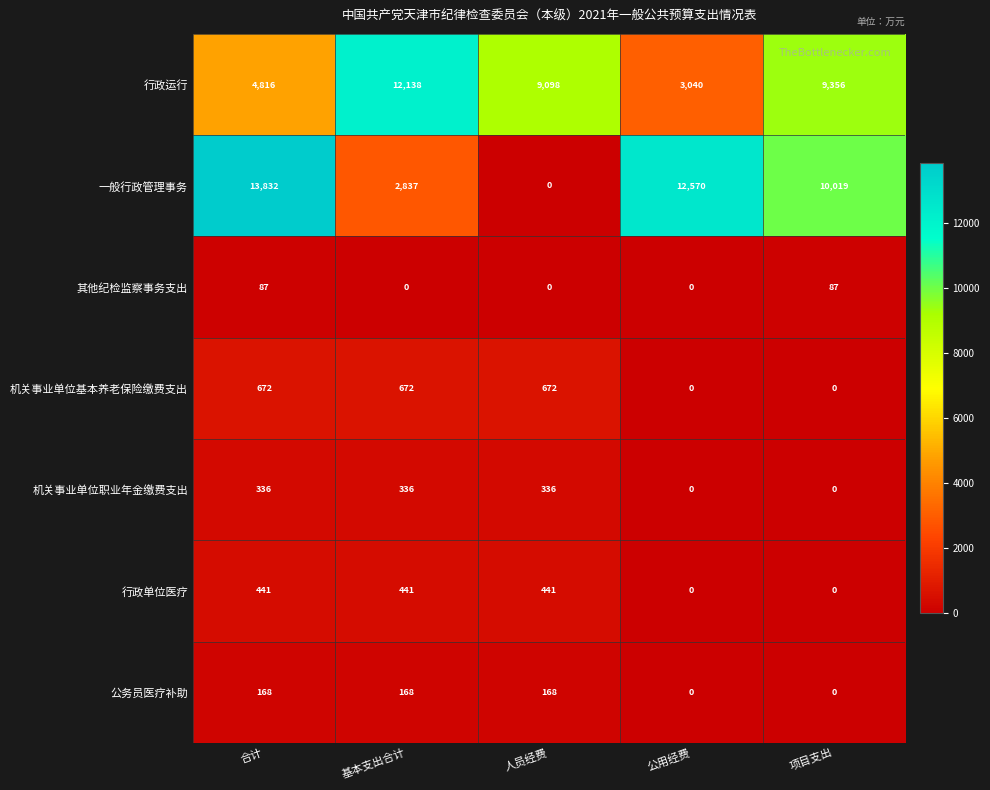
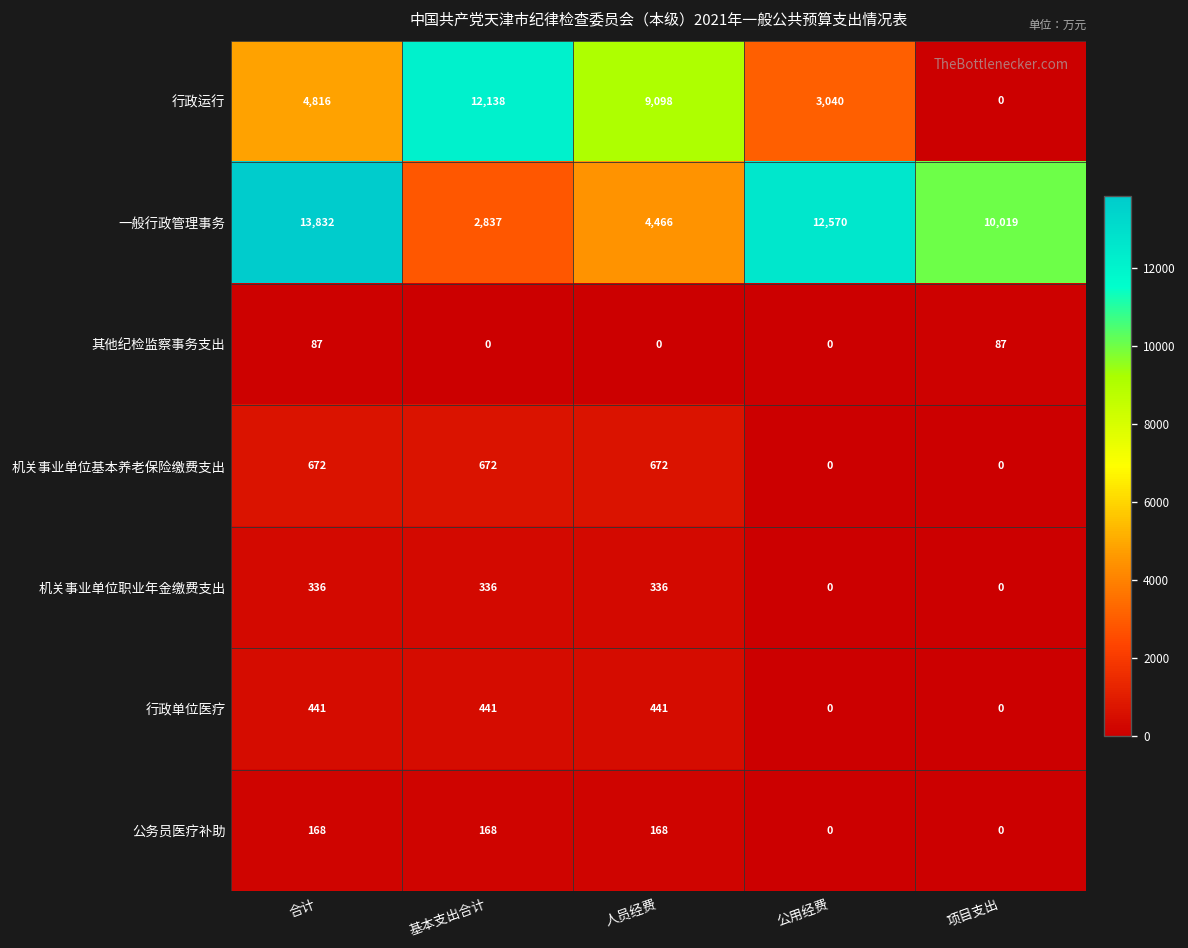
  {
    "行政运行": {
      "合计": "4,816",
      "基本支出合计": "12,138",
      "人员经费": "9,098",
      "公用经费": "3,040",
-     "项目支出": "9,356"
+     "项目支出": "0"
    },
    "一般行政管理事务": {
      "合计": "13,832",
      "基本支出合计": "2,837",
-     "人员经费": "0",
+     "人员经费": "4,466",
      "公用经费": "12,570",
      "项目支出": "10,019"
    },
    "其他纪检监察事务支出": {
      "合计": "87",
      "基本支出合计": "0",
      "人员经费": "0",
      "公用经费": "0",
      "项目支出": "87"
    },
    "机关事业单位基本养老保险缴费支出": {
      "合计": "672",
      "基本支出合计": "672",
      "人员经费": "672",
      "公用经费": "0",
      "项目支出": "0"
    },
    "机关事业单位职业年金缴费支出": {
      "合计": "336",
      "基本支出合计": "336",
      "人员经费": "336",
      "公用经费": "0",
      "项目支出": "0"
    },
    "行政单位医疗": {
      "合计": "441",
      "基本支出合计": "441",
      "人员经费": "441",
      "公用经费": "0",
      "项目支出": "0"
    },
    "公务员医疗补助": {
      "合计": "168",
      "基本支出合计": "168",
      "人员经费": "168",
      "公用经费": "0",
      "项目支出": "0"
    }
  }
